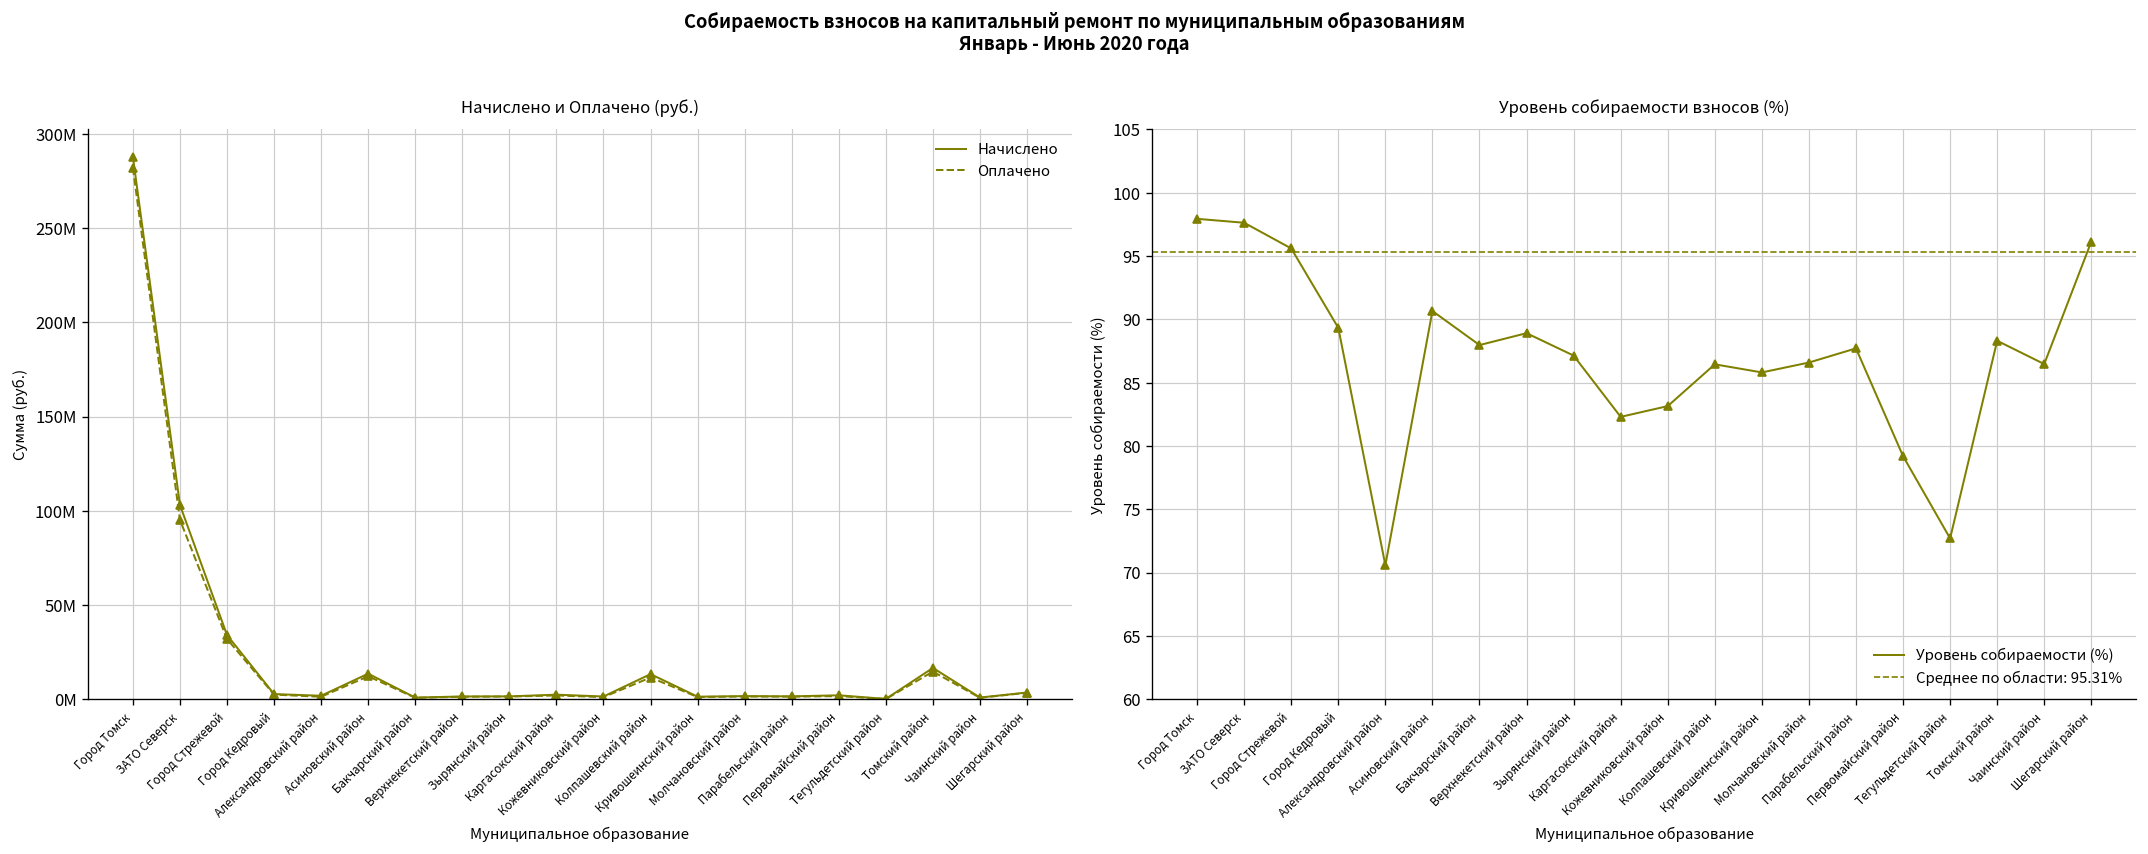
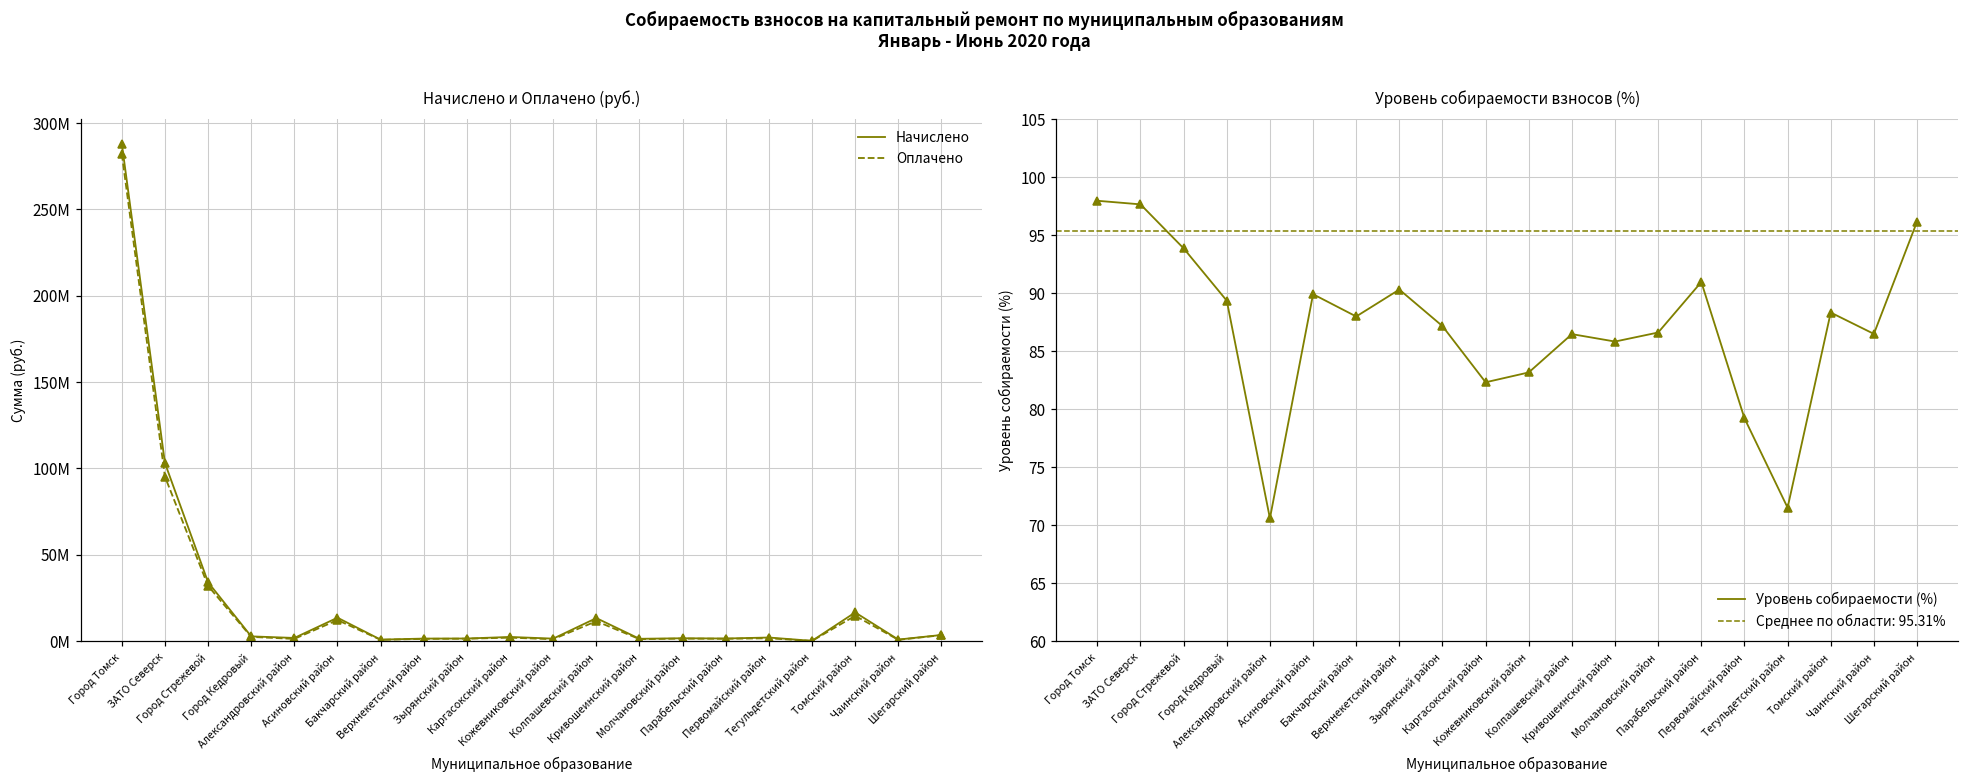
  {
    "Уровень собираемости взносов (%)": {
      "Город Томск": 97.9,
      "ЗАТО Северск": 97.6,
-     "Город Стрежевой": 95.6,
+     "Город Стрежевой": 93.8,
      "Город Кедровый": 89.3,
      "Александровский район": 70.6,
-     "Асиновский район": 90.7,
+     "Асиновский район": 89.9,
      "Бакчарский район": 88.0,
-     "Верхнекетский район": 88.9,
+     "Верхнекетский район": 90.3,
      "Зырянский район": 87.1,
      "Каргасокский район": 82.3,
      "Кожевниковский район": 83.2,
      "Колпашевский район": 86.5,
      "Кривошеинский район": 85.8,
      "Молчановский район": 86.6,
-     "Парабельский район": 87.7,
+     "Парабельский район": 90.9,
      "Первомайский район": 79.2,
-     "Тегульдетский район": 72.7,
+     "Тегульдетский район": 71.5,
      "Томский район": 88.3,
      "Чаинский район": 86.5,
      "Шегарский район": 96.1
    }
  }
